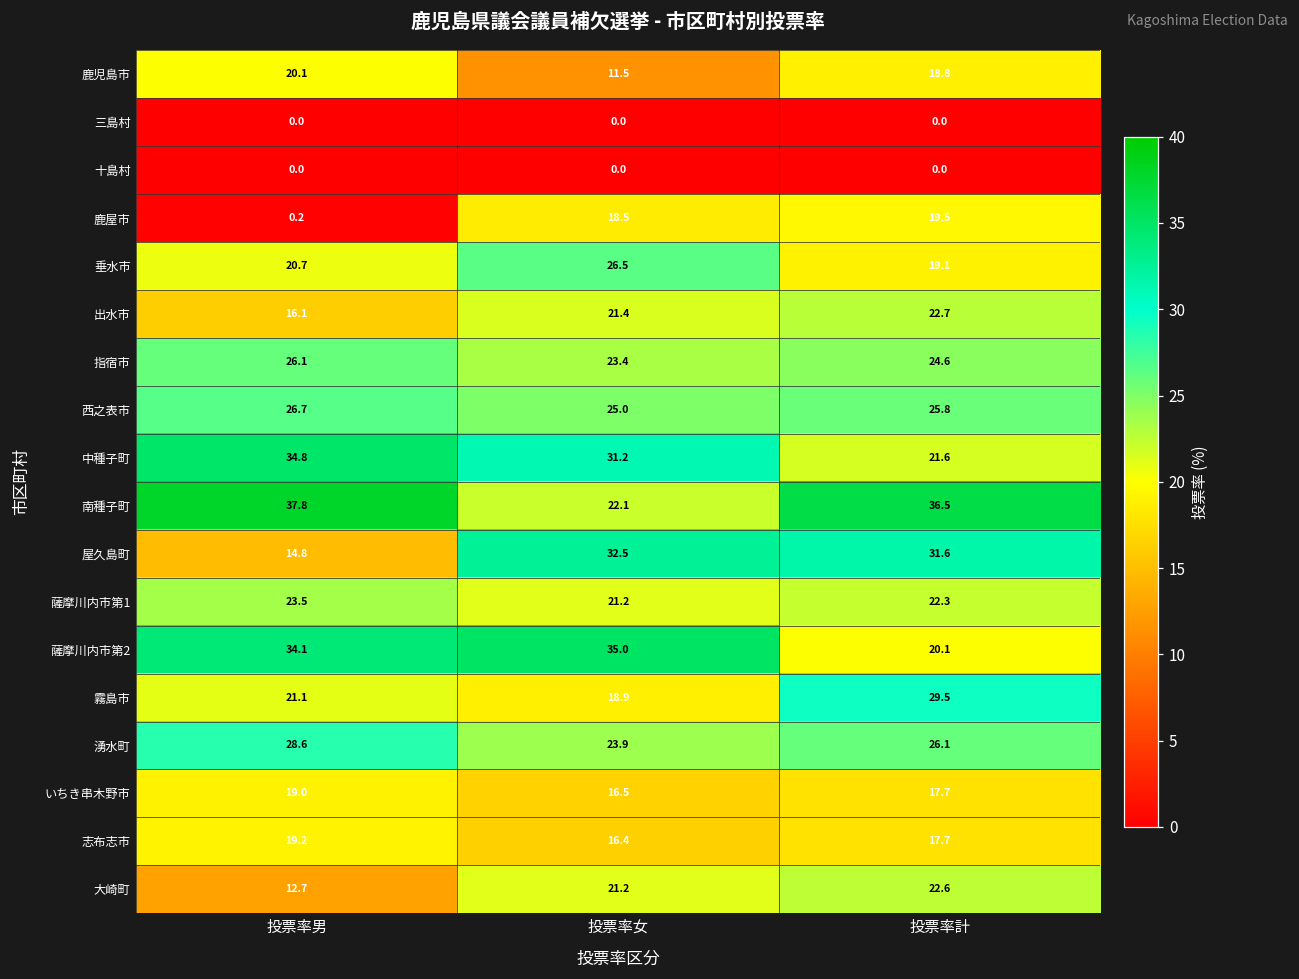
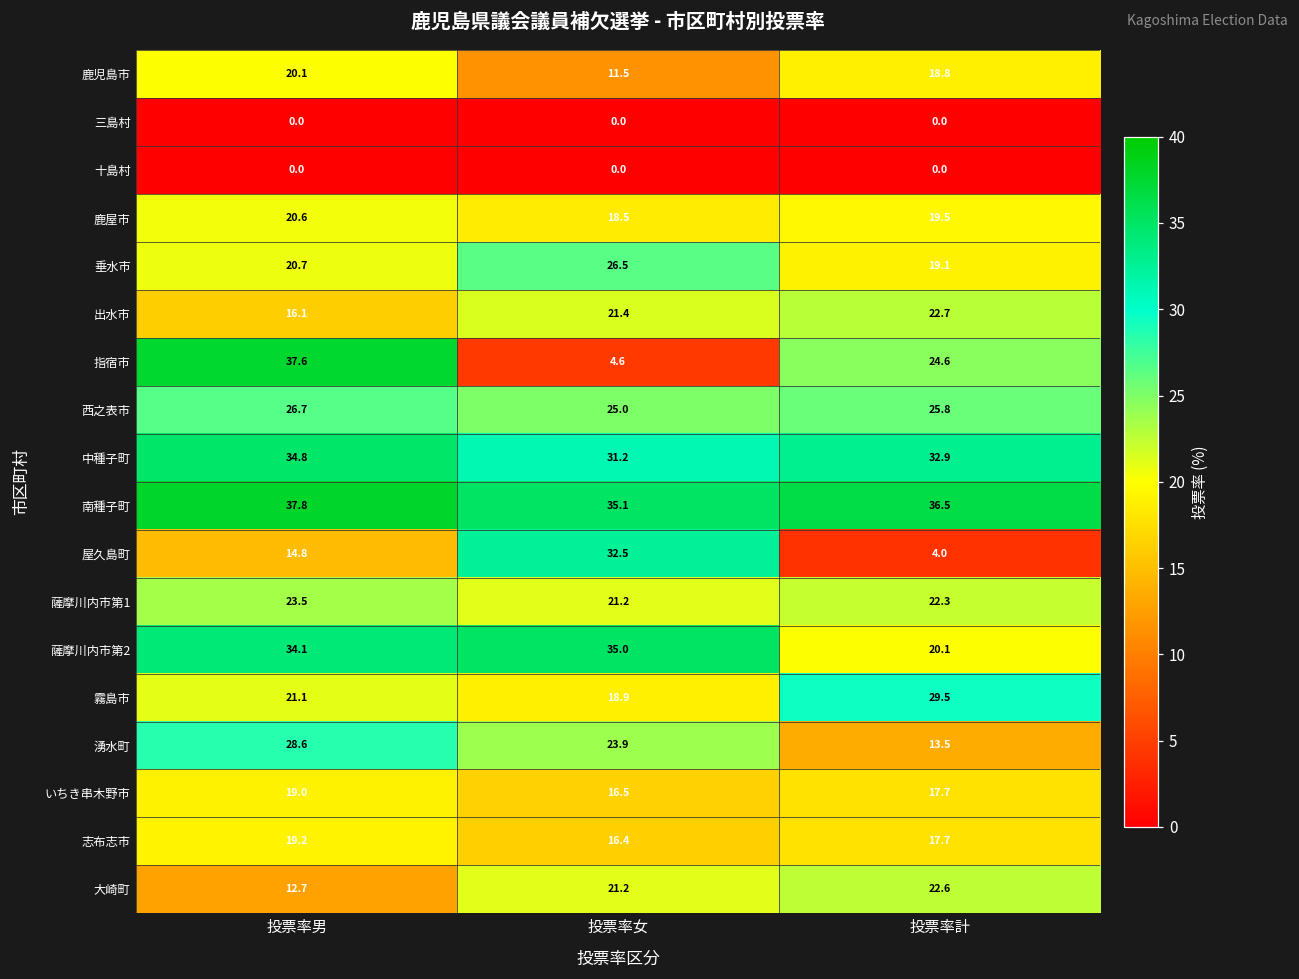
  {
    "鹿児島市": {
      "投票率男": 20.1,
      "投票率女": 11.5,
      "投票率計": 18.8
    },
    "三島村": {
      "投票率男": 0.0,
      "投票率女": 0.0,
      "投票率計": 0.0
    },
    "十島村": {
      "投票率男": 0.0,
      "投票率女": 0.0,
      "投票率計": 0.0
    },
    "鹿屋市": {
-     "投票率男": 0.2,
+     "投票率男": 20.6,
      "投票率女": 18.5,
      "投票率計": 19.5
    },
    "垂水市": {
      "投票率男": 20.7,
      "投票率女": 26.5,
      "投票率計": 19.1
    },
    "出水市": {
      "投票率男": 16.1,
      "投票率女": 21.4,
      "投票率計": 22.7
    },
    "指宿市": {
-     "投票率男": 26.1,
-     "投票率女": 23.4,
+     "投票率男": 37.6,
+     "投票率女": 4.6,
      "投票率計": 24.6
    },
    "西之表市": {
      "投票率男": 26.7,
      "投票率女": 25.0,
      "投票率計": 25.8
    },
    "中種子町": {
      "投票率男": 34.8,
      "投票率女": 31.2,
-     "投票率計": 21.6
+     "投票率計": 32.9
    },
    "南種子町": {
      "投票率男": 37.8,
-     "投票率女": 22.1,
+     "投票率女": 35.1,
      "投票率計": 36.5
    },
    "屋久島町": {
      "投票率男": 14.8,
      "投票率女": 32.5,
-     "投票率計": 31.6
+     "投票率計": 4.0
    },
    "薩摩川内市第1": {
      "投票率男": 23.5,
      "投票率女": 21.2,
      "投票率計": 22.3
    },
    "薩摩川内市第2": {
      "投票率男": 34.1,
      "投票率女": 35.0,
      "投票率計": 20.1
    },
    "霧島市": {
      "投票率男": 21.1,
      "投票率女": 18.9,
      "投票率計": 29.5
    },
    "湧水町": {
      "投票率男": 28.6,
      "投票率女": 23.9,
-     "投票率計": 26.1
+     "投票率計": 13.5
    },
    "いちき串木野市": {
      "投票率男": 19.0,
      "投票率女": 16.5,
      "投票率計": 17.7
    },
    "志布志市": {
      "投票率男": 19.2,
      "投票率女": 16.4,
      "投票率計": 17.7
    },
    "大崎町": {
      "投票率男": 12.7,
      "投票率女": 21.2,
      "投票率計": 22.6
    }
  }
